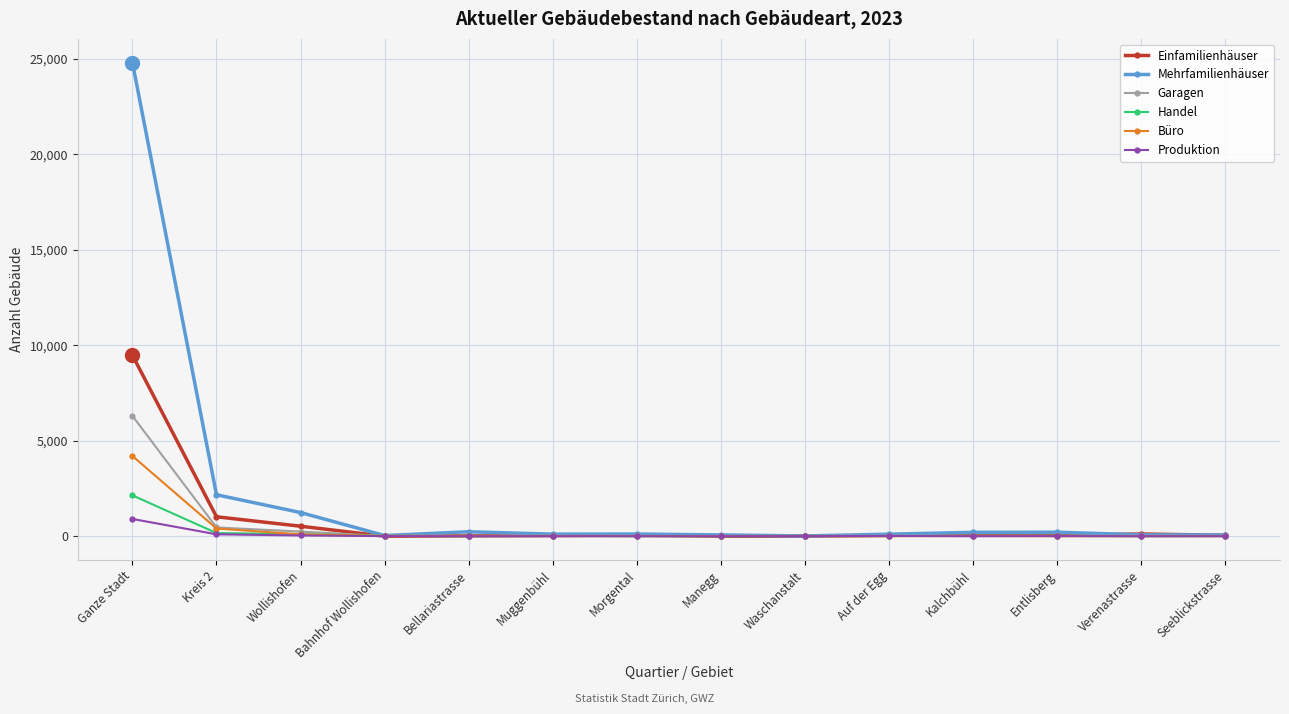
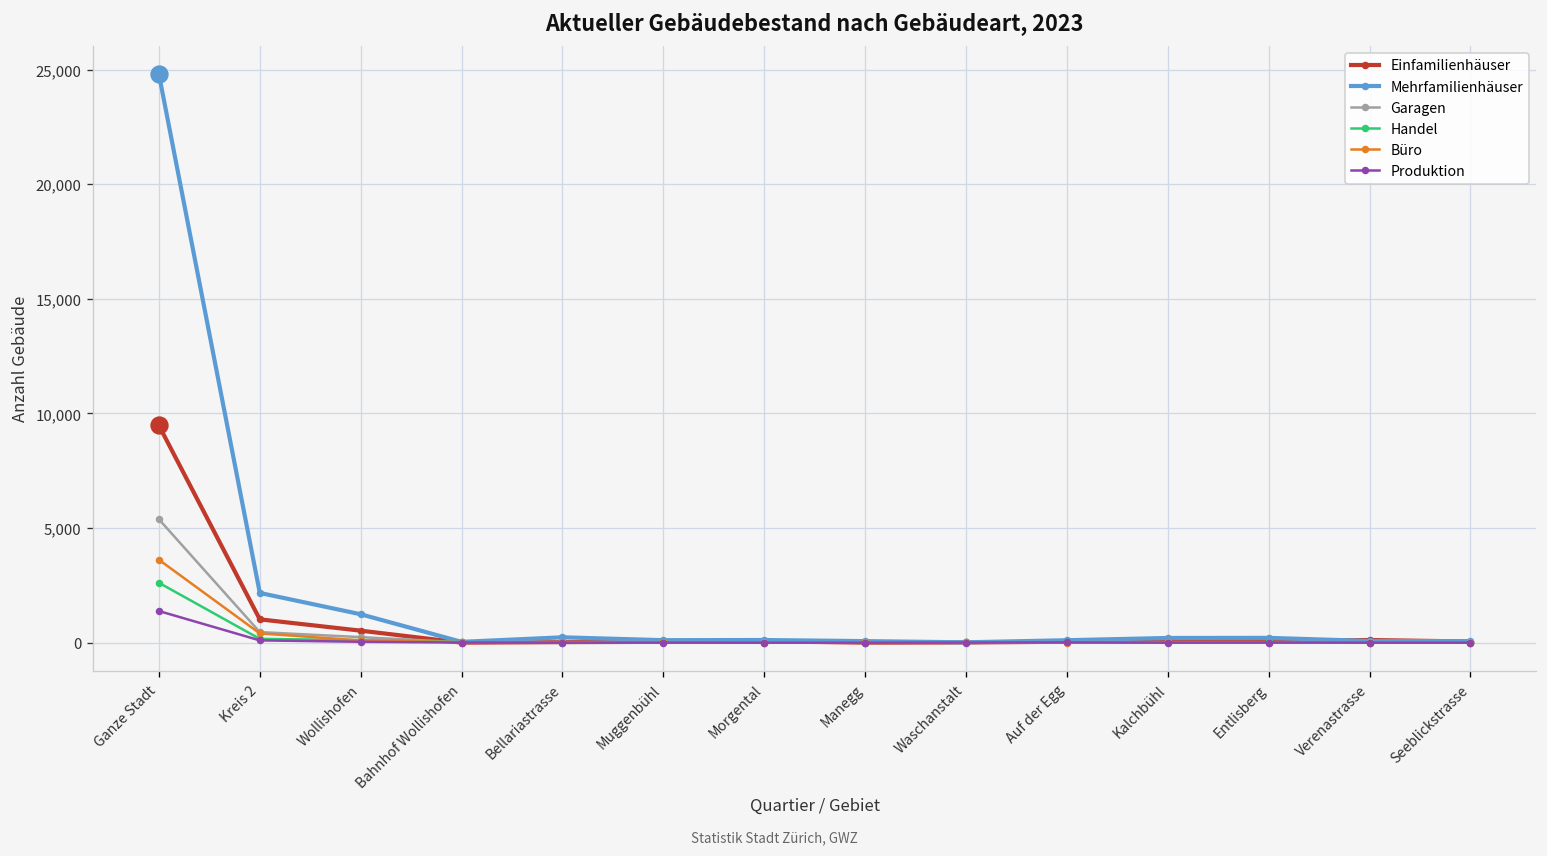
  {
    "Garagen": {
-     "Ganze Stadt": "6,300",
+     "Ganze Stadt": "5,400",
      "Wollishofen": "200"
    },
    "Handel": {
-     "Ganze Stadt": "2,100"
+     "Ganze Stadt": "2,600"
    },
    "Büro": {
-     "Ganze Stadt": "4,200"
+     "Ganze Stadt": "3,600"
    },
    "Produktion": {
-     "Ganze Stadt": "900"
+     "Ganze Stadt": "1,400"
    }
  }
